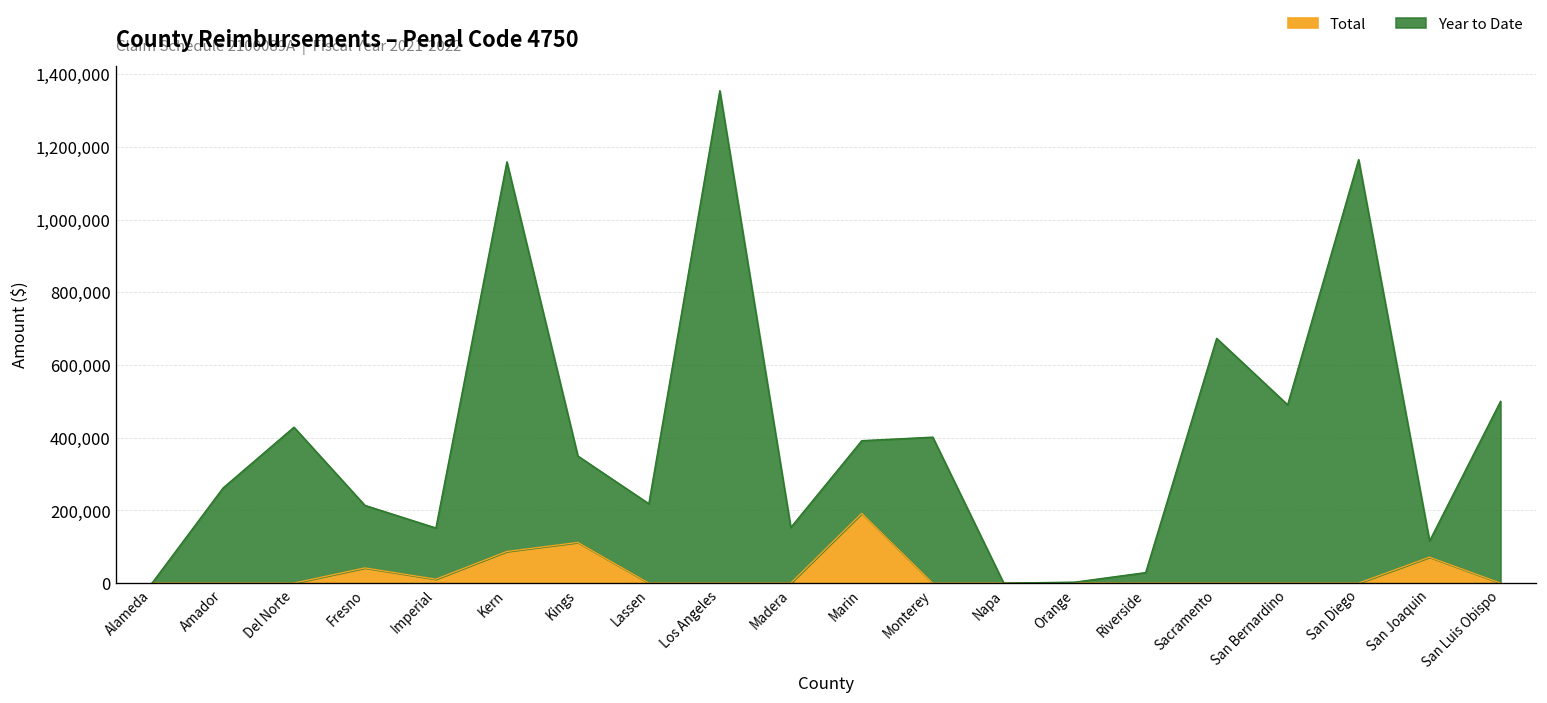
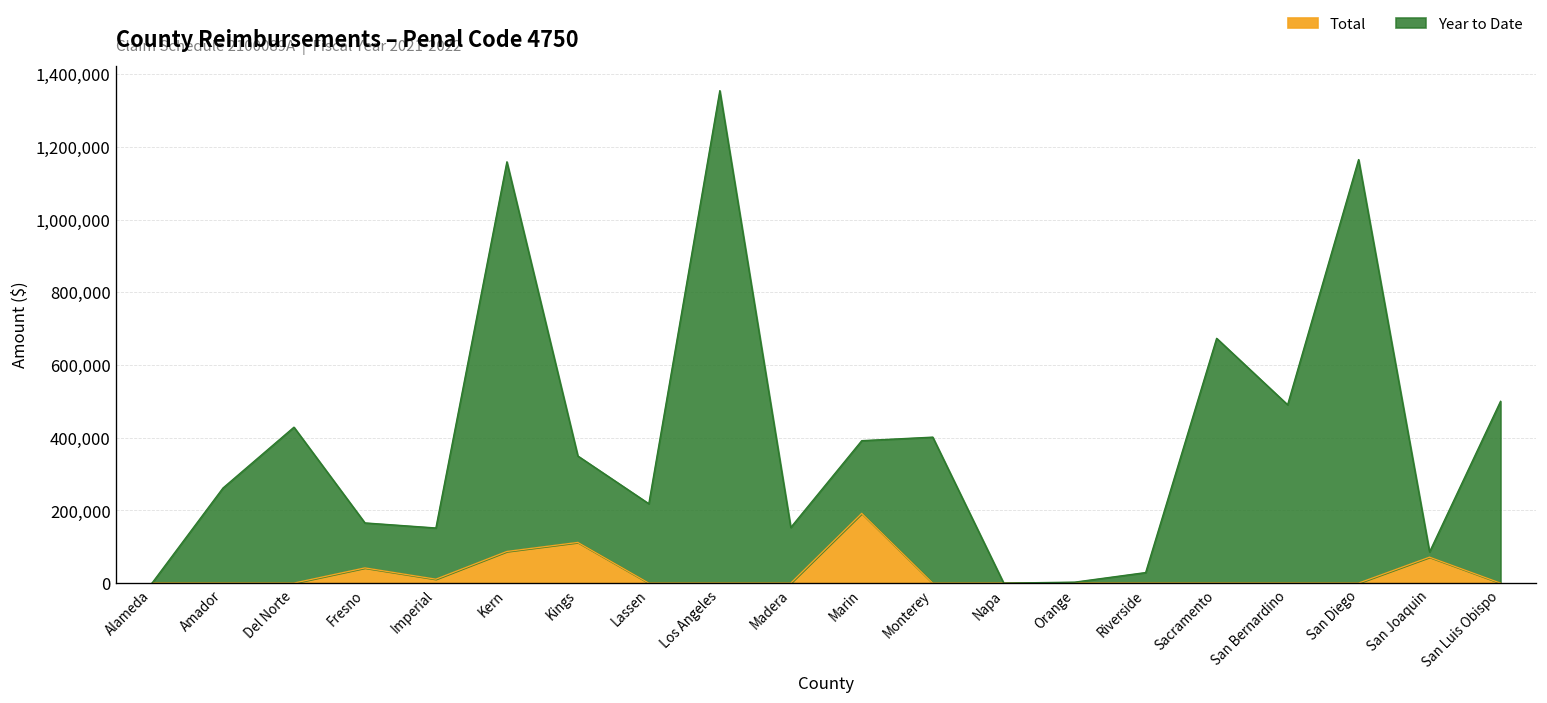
  {
    "Total": {
      "Amador": "0",
      "Del Norte": "0",
      "Fresno": "40,000",
      "Imperial": "10,000",
      "Kern": "90,000",
      "Kings": "110,000",
      "Lassen": "0",
      "Los Angeles": "0",
      "Madera": "0",
      "Marin": "190,000",
      "Monterey": "0",
      "Riverside": "0",
      "Sacramento": "0",
      "San Bernardino": "0",
      "San Diego": "0",
      "San Joaquin": "70,000",
      "San Luis Obispo": "0"
    },
    "Year to Date": {
      "Amador": "260,000",
      "Del Norte": "430,000",
-     "Fresno": "170,000",
+     "Fresno": "120,000",
      "Imperial": "140,000",
      "Kern": "1,070,000",
      "Kings": "240,000",
      "Lassen": "220,000",
      "Los Angeles": "1,360,000",
      "Madera": "150,000",
      "Marin": "200,000",
      "Monterey": "400,000",
      "Riverside": "30,000",
      "Sacramento": "670,000",
      "San Bernardino": "490,000",
      "San Diego": "1,170,000",
-     "San Joaquin": "40,000",
+     "San Joaquin": "10,000",
      "San Luis Obispo": "500,000"
    }
  }
